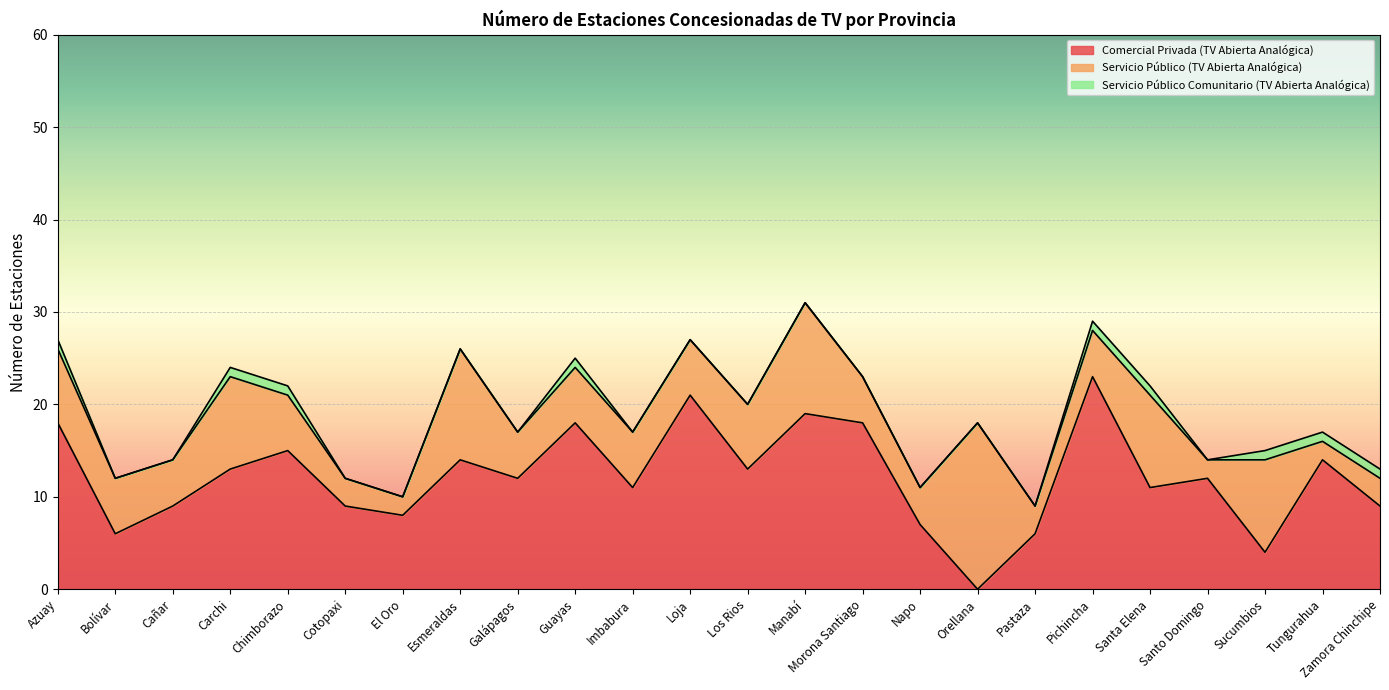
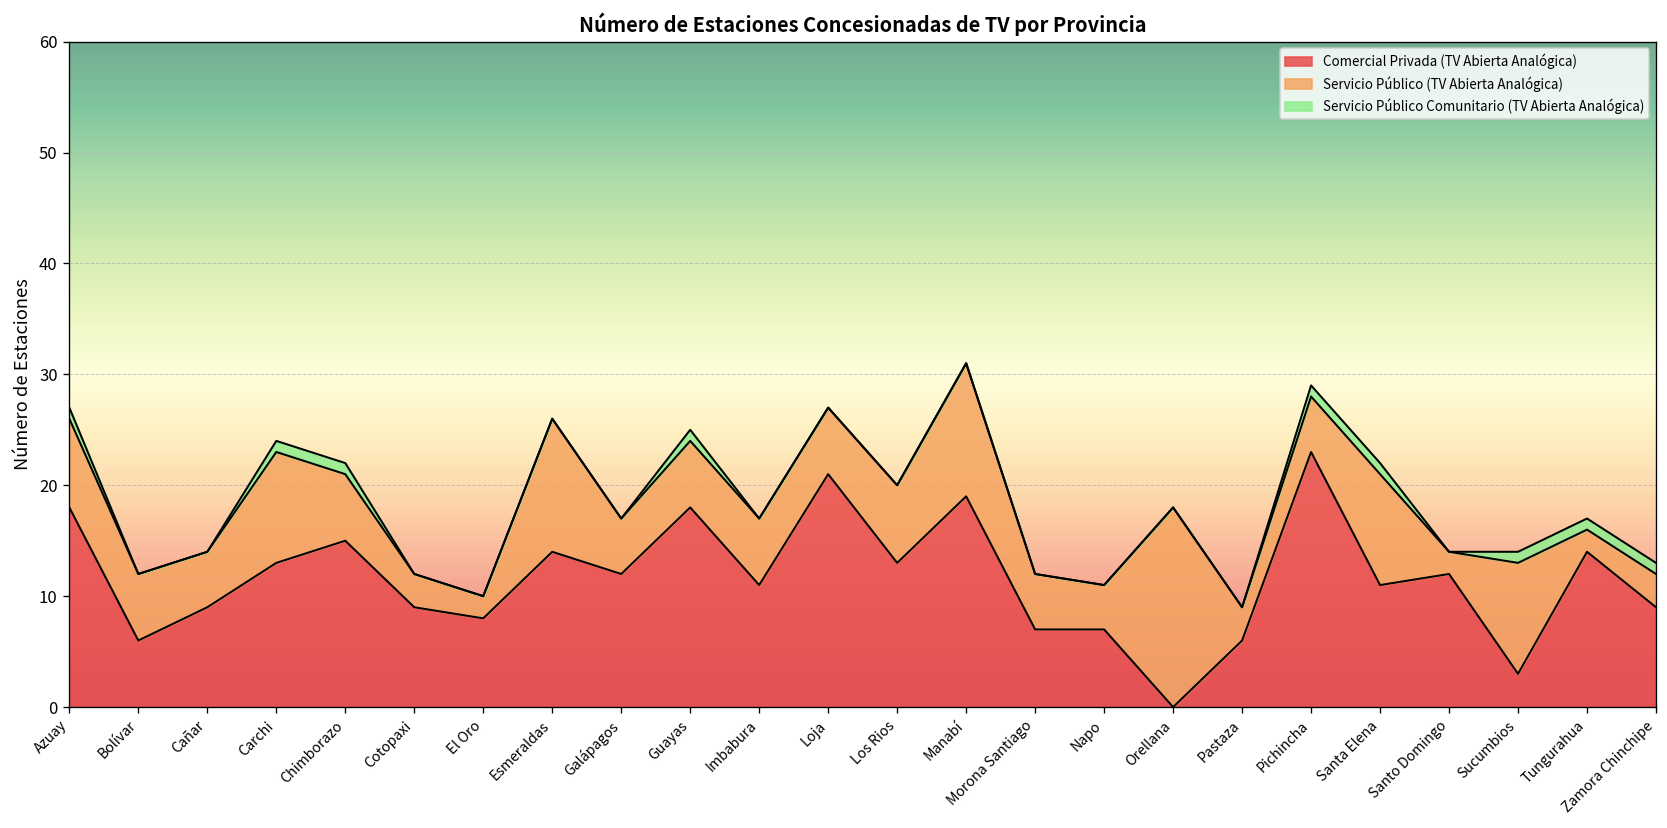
  {
    "Comercial Privada (TV Abierta Analógica)": {
      "Azuay": 18,
      "Bolívar": 6,
      "Cañar": 9,
      "Carchi": 13,
      "Chimborazo": 15,
      "Cotopaxi": 9,
      "El Oro": 8,
      "Esmeraldas": 14,
      "Galápagos": 12,
      "Guayas": 18,
      "Imbabura": 11,
      "Loja": 21,
      "Los Rios": 13,
      "Manabí": 19,
-     "Morona Santiago": 18,
+     "Morona Santiago": 7,
      "Napo": 7,
      "Orellana": 0,
      "Pastaza": 6,
      "Pichincha": 23,
      "Santa Elena": 11,
      "Santo Domingo": 12,
-     "Sucumbios": 4,
+     "Sucumbios": 3,
      "Tungurahua": 14,
      "Zamora Chinchipe": 9
    },
    "Servicio Público (TV Abierta Analógica)": {
      "Azuay": 8,
      "Carchi": 10,
      "Chimborazo": 6,
      "Guayas": 6,
      "Pichincha": 5,
      "Santa Elena": 10,
      "Sucumbios": 10,
      "Tungurahua": 2,
      "Zamora Chinchipe": 3
    },
    "Servicio Público Comunitario (TV Abierta Analógica)": {
      "Azuay": 1,
      "Carchi": 1,
      "Chimborazo": 1,
      "Guayas": 1,
      "Pichincha": 1,
      "Santa Elena": 1,
      "Sucumbios": 1,
      "Tungurahua": 1,
      "Zamora Chinchipe": 1
    }
  }
